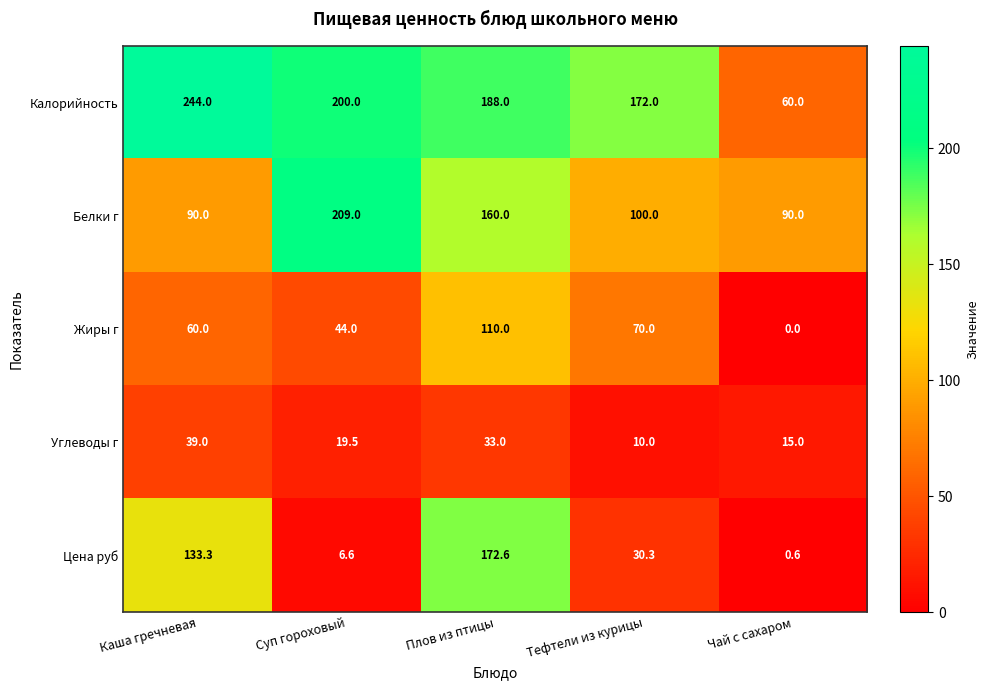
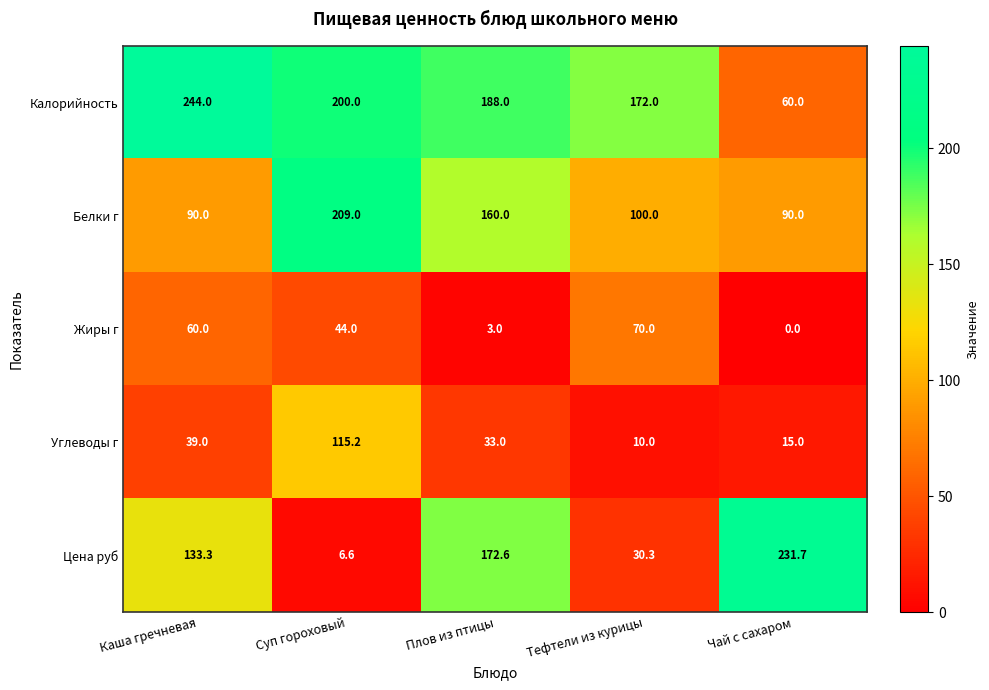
  {
    "Калорийность": {
      "Каша гречневая": 244.0,
      "Суп гороховый": 200.0,
      "Плов из птицы": 188.0,
      "Тефтели из курицы": 172.0,
      "Чай с сахаром": 60.0
    },
    "Белки г": {
      "Каша гречневая": 90.0,
      "Суп гороховый": 209.0,
      "Плов из птицы": 160.0,
      "Тефтели из курицы": 100.0,
      "Чай с сахаром": 90.0
    },
    "Жиры г": {
      "Каша гречневая": 60.0,
      "Суп гороховый": 44.0,
-     "Плов из птицы": 110.0,
+     "Плов из птицы": 3.0,
      "Тефтели из курицы": 70.0,
      "Чай с сахаром": 0.0
    },
    "Углеводы г": {
      "Каша гречневая": 39.0,
-     "Суп гороховый": 19.5,
+     "Суп гороховый": 115.2,
      "Плов из птицы": 33.0,
      "Тефтели из курицы": 10.0,
      "Чай с сахаром": 15.0
    },
    "Цена руб": {
      "Каша гречневая": 133.3,
      "Суп гороховый": 6.6,
      "Плов из птицы": 172.6,
      "Тефтели из курицы": 30.3,
-     "Чай с сахаром": 0.6
+     "Чай с сахаром": 231.7
    }
  }
